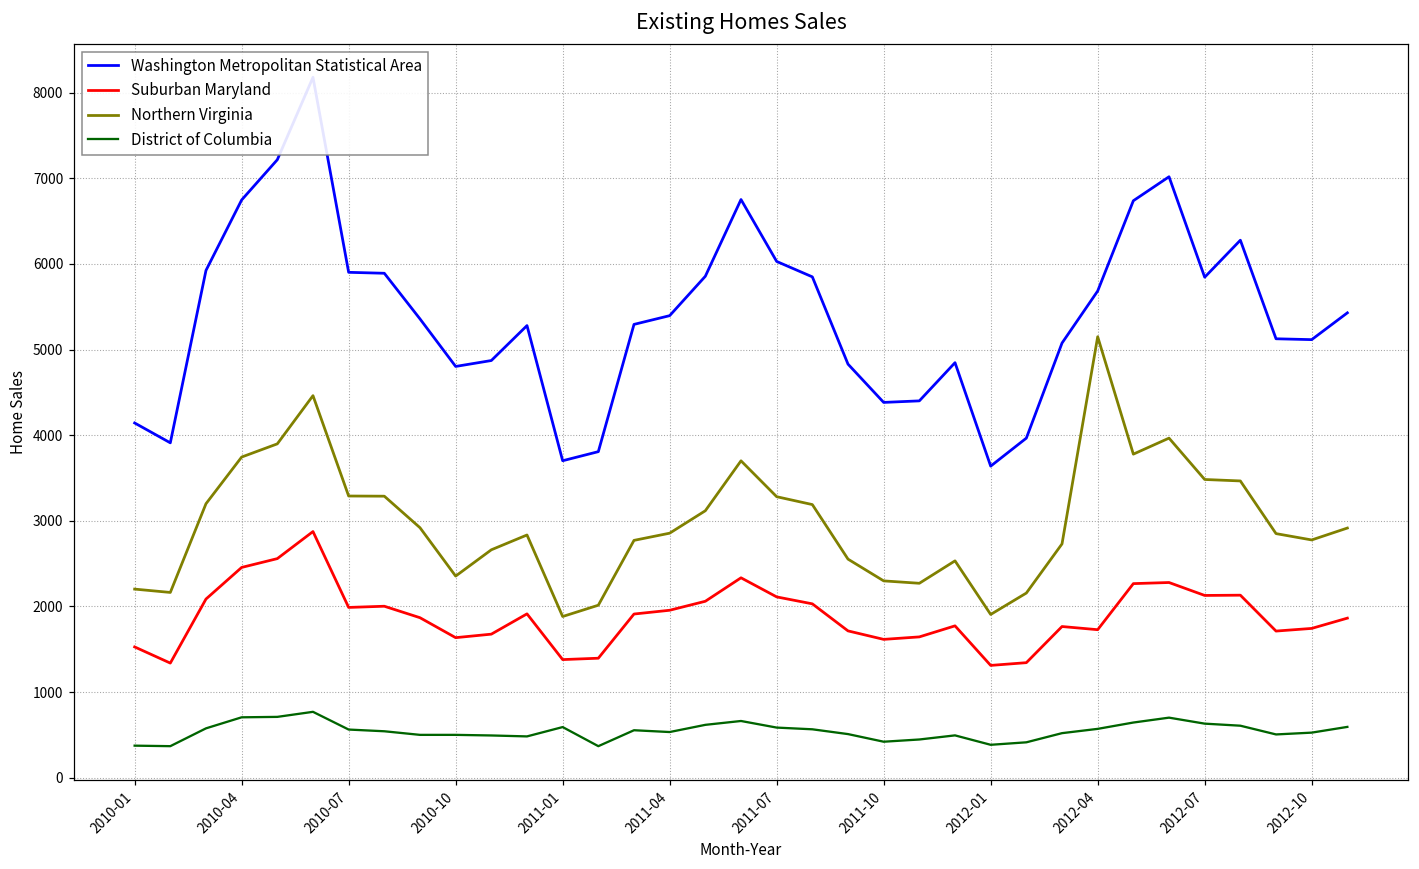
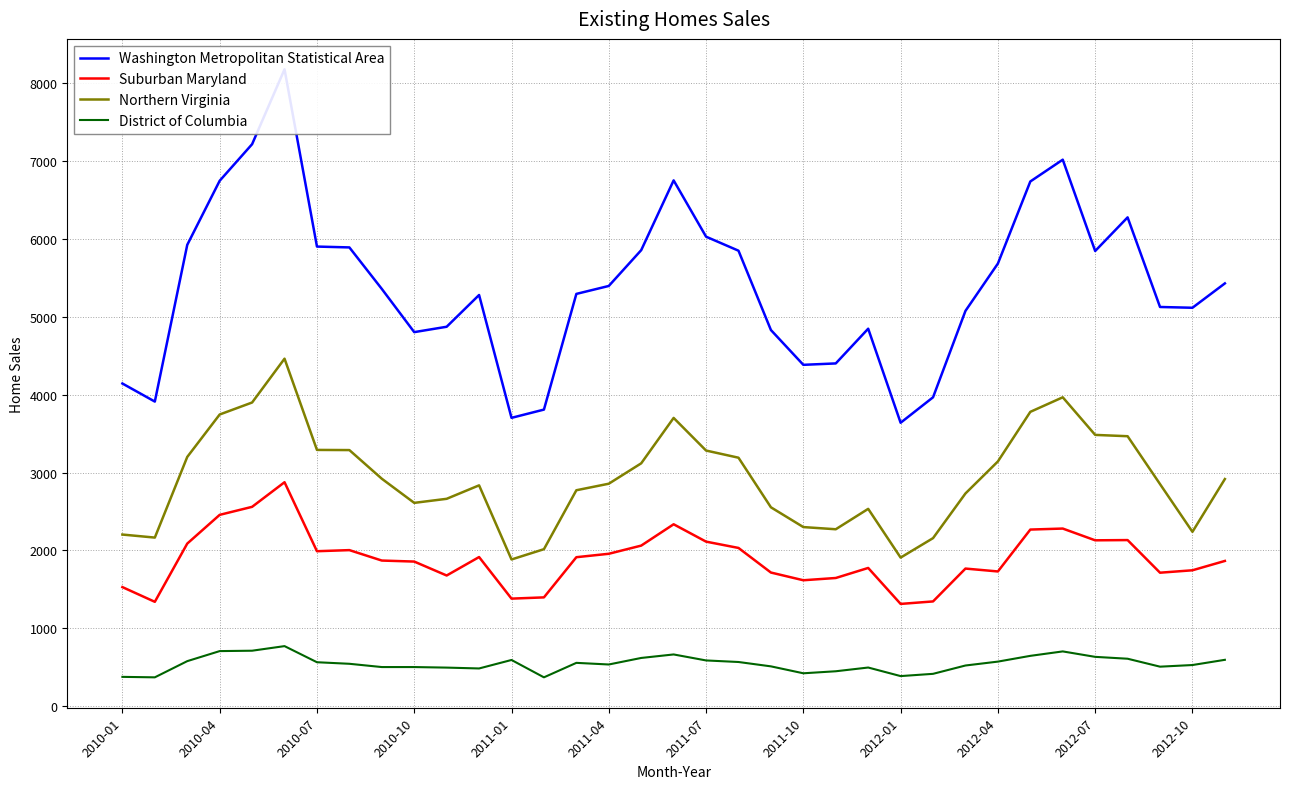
  {
    "Washington Metropolitan Statistical Area": {
      "2010-01": 4100,
      "2010-04": 6700,
      "2010-07": 5900,
      "2010-10": 4800,
      "2011-01": 3700,
      "2011-04": 5400,
      "2011-07": 6000,
      "2011-10": 4400,
      "2012-01": 3600,
      "2012-04": 5700,
      "2012-07": 5800,
      "2012-10": 5100
    },
    "Suburban Maryland": {
      "2010-01": 1500,
      "2010-04": 2500,
      "2010-07": 2000,
-     "2010-10": 1600,
+     "2010-10": 1900,
      "2011-01": 1400,
      "2011-04": 2000,
      "2011-07": 2100,
      "2011-10": 1600,
      "2012-01": 1300,
      "2012-04": 1700,
      "2012-07": 2100,
      "2012-10": 1700
    },
    "Northern Virginia": {
      "2010-01": 2200,
      "2010-04": 3700,
      "2010-07": 3300,
-     "2010-10": 2400,
+     "2010-10": 2600,
      "2011-01": 1900,
      "2011-04": 2900,
      "2011-07": 3300,
      "2011-10": 2300,
      "2012-01": 1900,
-     "2012-04": 5200,
+     "2012-04": 3100,
      "2012-07": 3500,
-     "2012-10": 2800
+     "2012-10": 2200
    },
    "District of Columbia": {
      "2010-01": 400,
      "2010-04": 700,
      "2010-07": 600,
      "2010-10": 500,
      "2011-01": 600,
      "2011-04": 500,
      "2011-07": 600,
      "2011-10": 400,
      "2012-01": 400,
      "2012-04": 600,
      "2012-07": 600,
      "2012-10": 500
    }
  }
